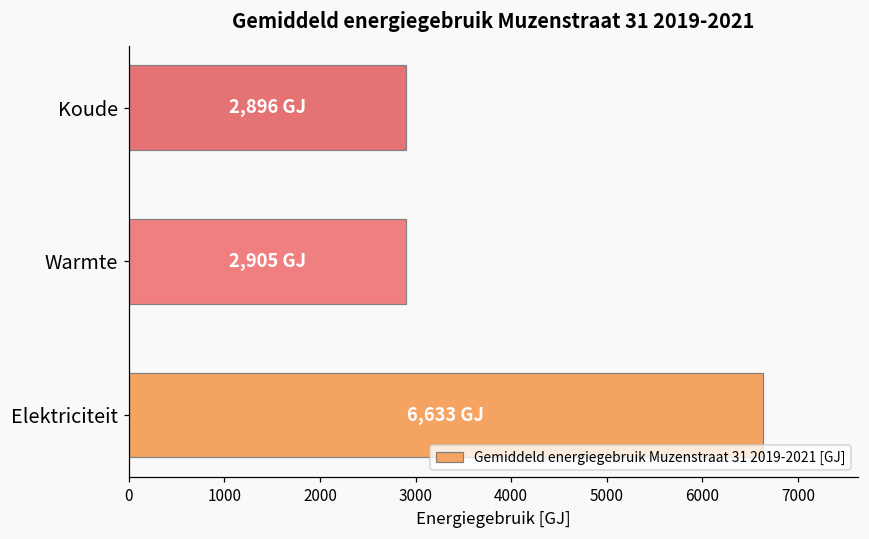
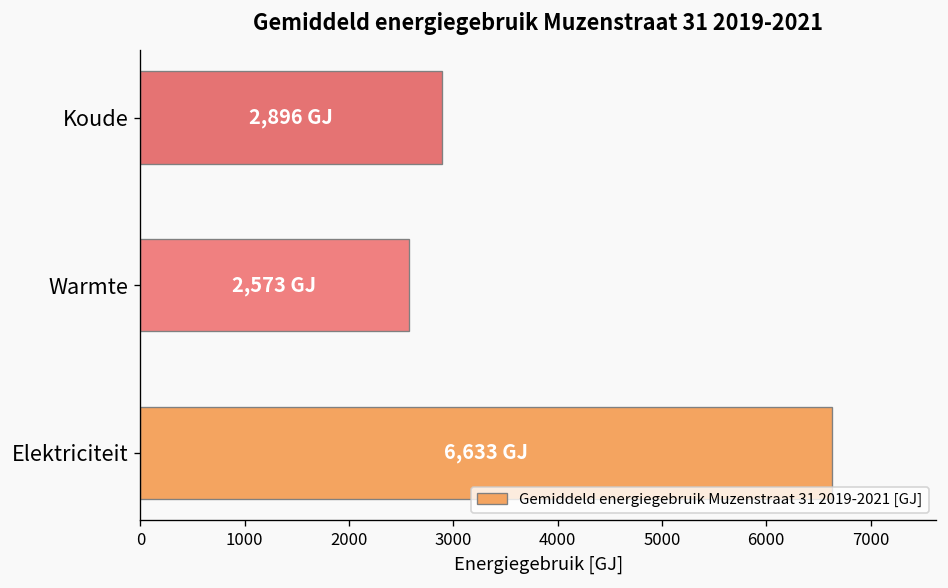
  {
    "Koude": "2,896",
-   "Warmte": "2,905",
+   "Warmte": "2,573",
    "Elektriciteit": "6,633"
  }
